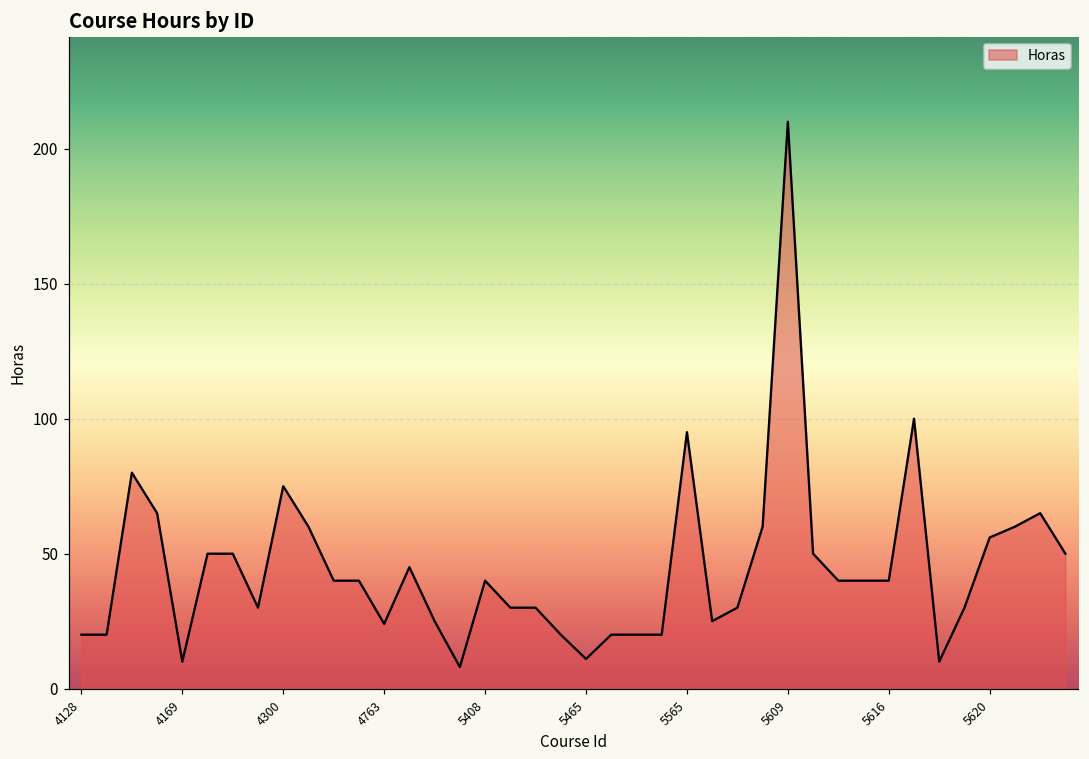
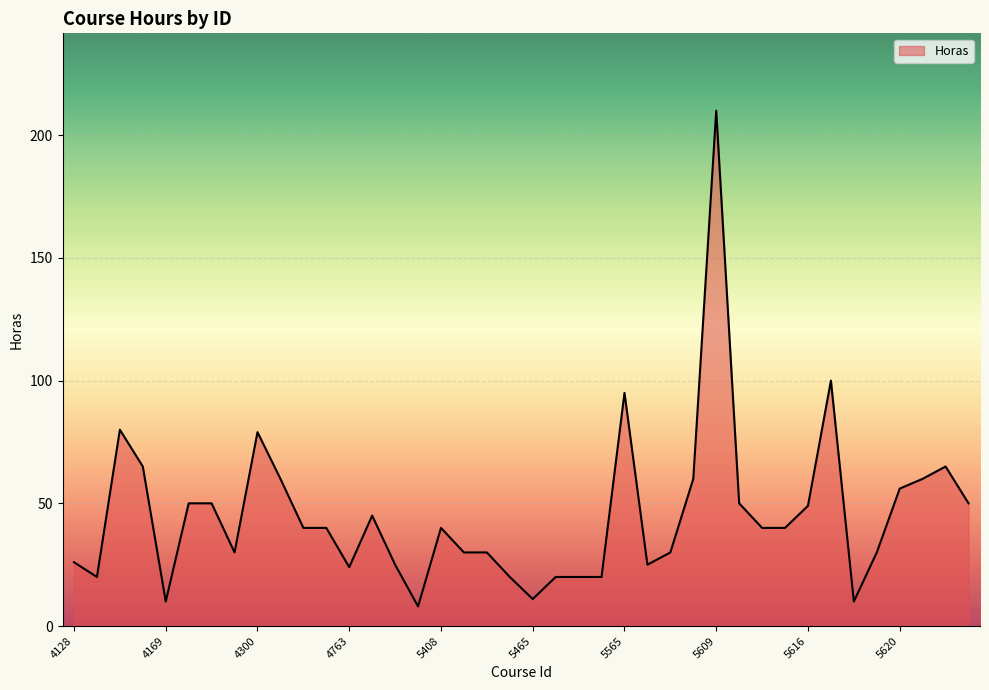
  {
-   "4128": 20,
+   "4128": 26,
    "4169": 10,
-   "4300": 75,
+   "4300": 79,
    "4763": 24,
    "5408": 40,
    "5465": 11,
    "5565": 95,
    "5609": 210,
-   "5616": 40,
+   "5616": 49,
    "5620": 56
  }
